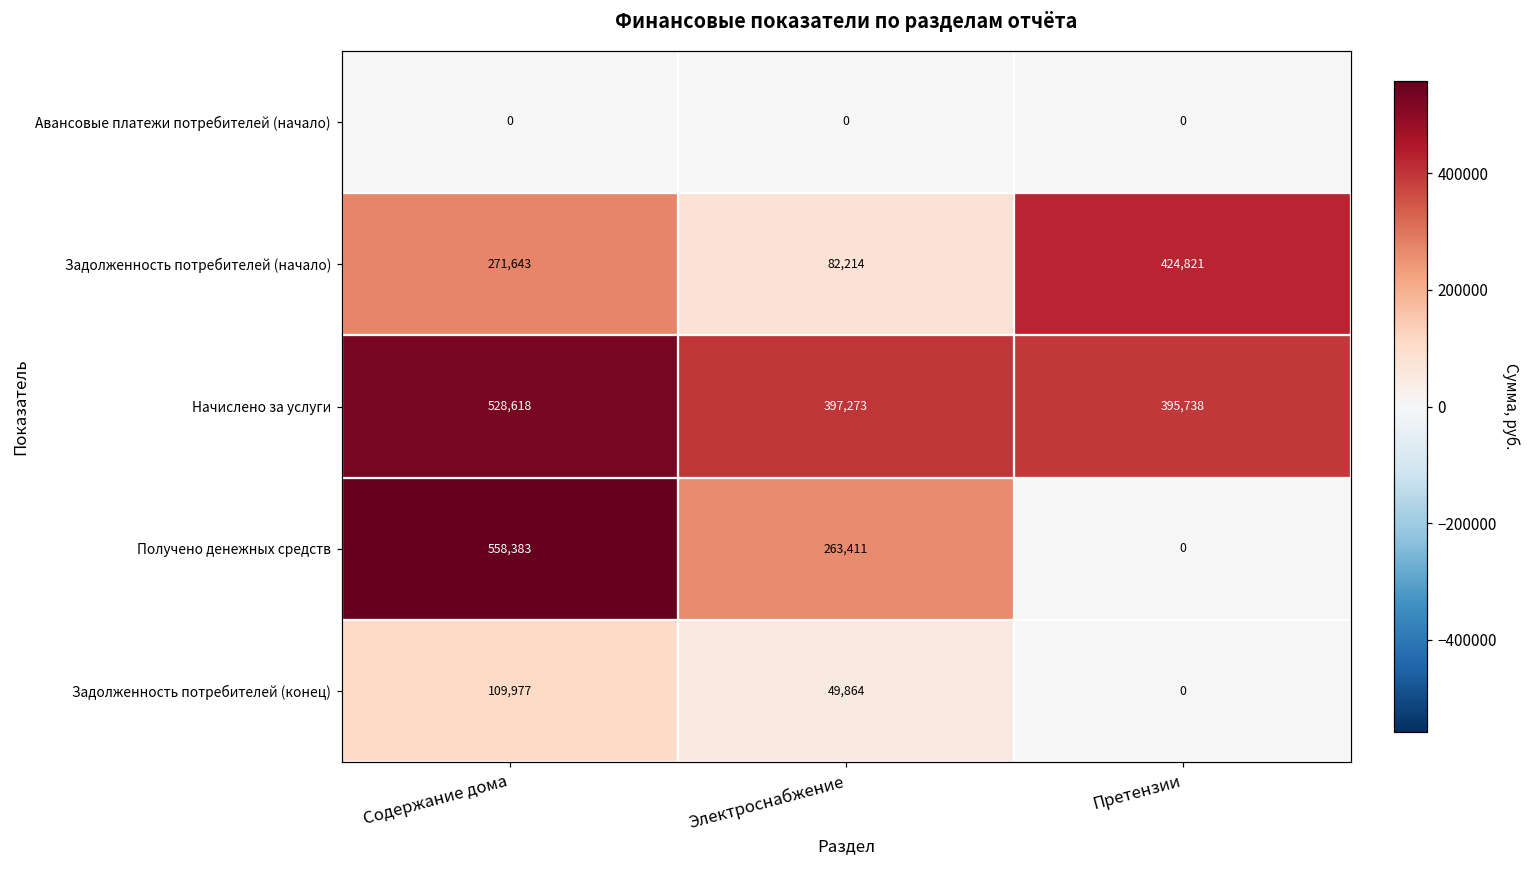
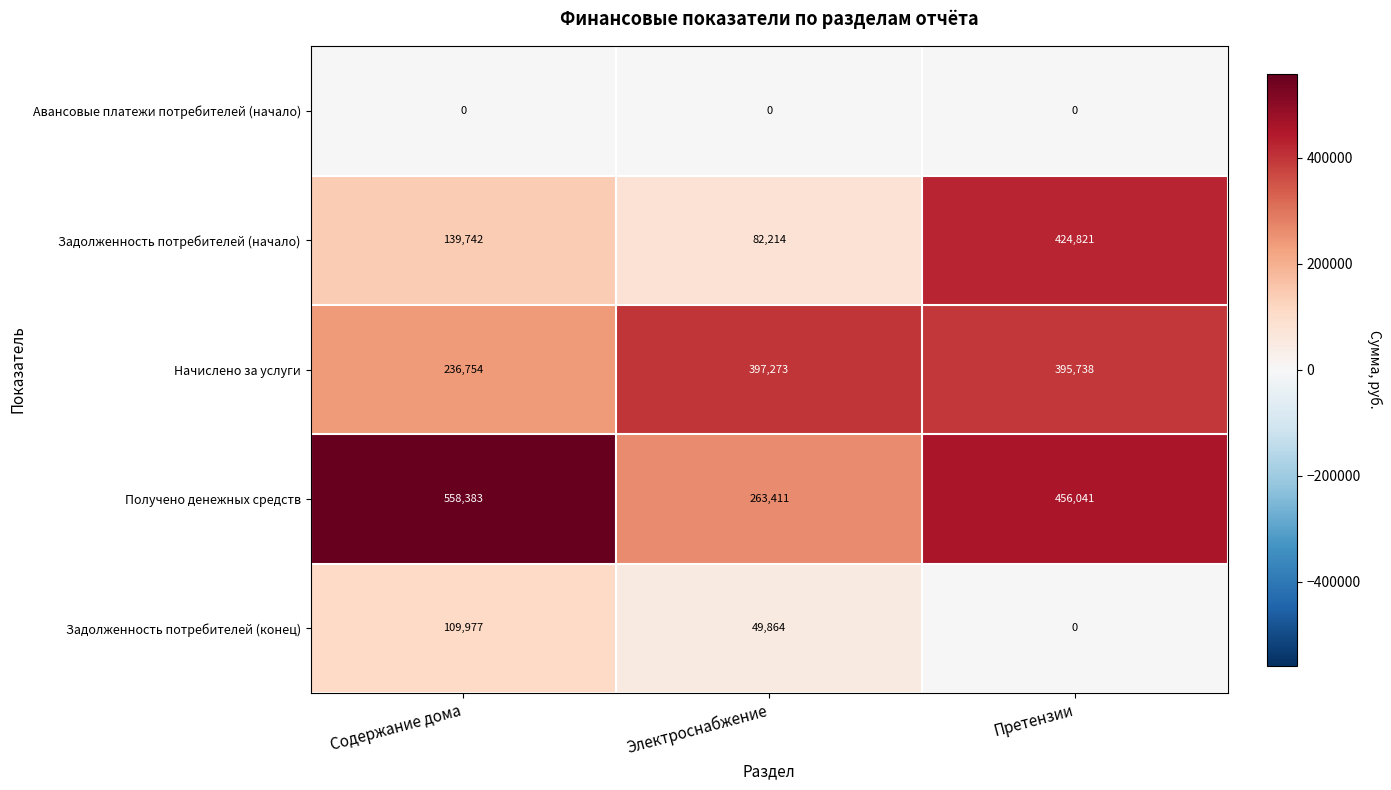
  {
    "Авансовые платежи потребителей (начало)": {
      "Содержание дома": "0",
      "Электроснабжение": "0",
      "Претензии": "0"
    },
    "Задолженность потребителей (начало)": {
-     "Содержание дома": "271,643",
+     "Содержание дома": "139,742",
      "Электроснабжение": "82,214",
      "Претензии": "424,821"
    },
    "Начислено за услуги": {
-     "Содержание дома": "528,618",
+     "Содержание дома": "236,754",
      "Электроснабжение": "397,273",
      "Претензии": "395,738"
    },
    "Получено денежных средств": {
      "Содержание дома": "558,383",
      "Электроснабжение": "263,411",
-     "Претензии": "0"
+     "Претензии": "456,041"
    },
    "Задолженность потребителей (конец)": {
      "Содержание дома": "109,977",
      "Электроснабжение": "49,864",
      "Претензии": "0"
    }
  }
